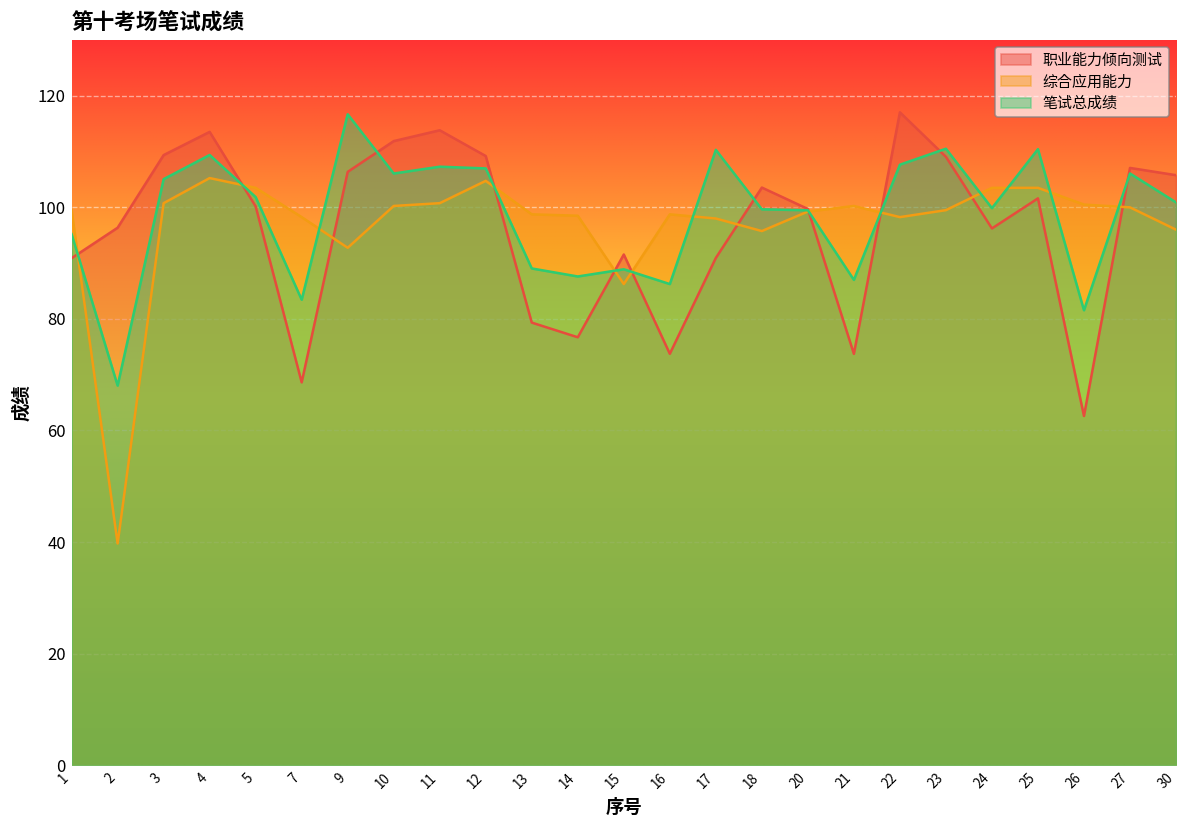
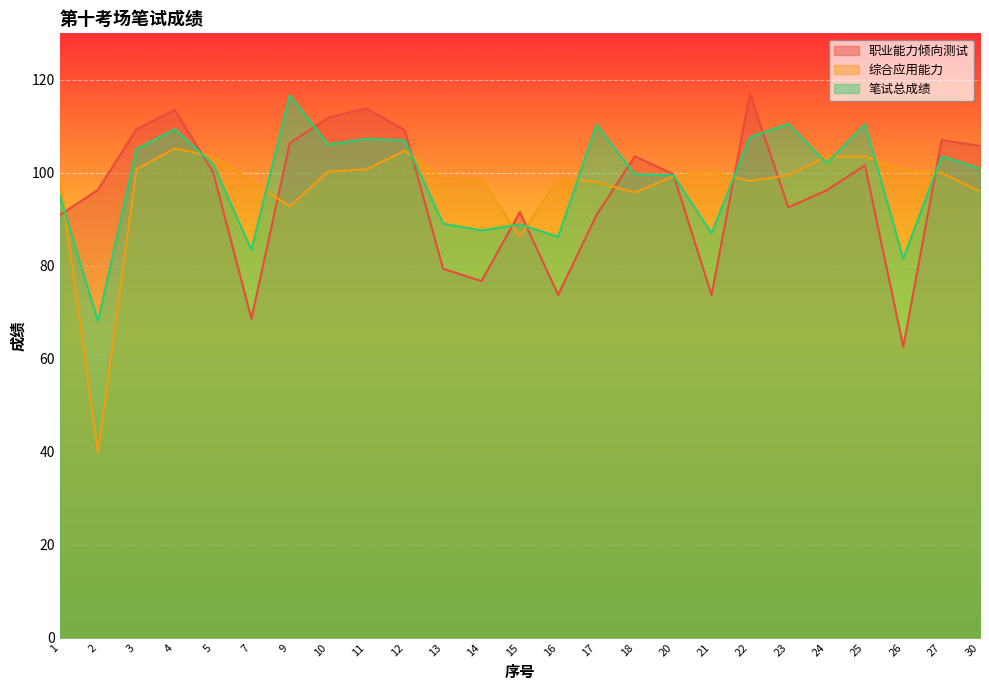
  {
    "职业能力倾向测试": {
      "1": 91,
      "2": 96,
      "3": 109,
      "4": 114,
      "5": 100,
      "7": 69,
      "9": 106,
      "10": 112,
      "11": 114,
      "12": 109,
      "13": 79,
      "14": 77,
      "15": 92,
      "16": 74,
      "17": 91,
      "18": 104,
      "21": 74,
      "22": 117,
-     "23": 109,
+     "23": 93,
      "24": 96,
      "25": 102,
      "26": 63,
      "27": 107,
      "30": 106
    },
    "综合应用能力": {
      "1": 100,
      "2": 40,
      "3": 101,
      "4": 105,
      "5": 104,
      "7": 98,
      "9": 93,
      "10": 100,
      "11": 101,
      "12": 105,
      "13": 99,
      "14": 99,
      "15": 86,
      "16": 99,
      "17": 98,
      "18": 96,
      "21": 100,
      "22": 98,
      "23": 100,
      "24": 104,
      "25": 104,
      "26": 101,
      "27": 100,
      "30": 96
    },
    "笔试总成绩": {
      "1": 95,
      "2": 68,
      "3": 105,
      "4": 109,
      "5": 102,
      "7": 83,
      "9": 117,
      "10": 106,
      "11": 107,
      "12": 107,
      "13": 89,
      "14": 88,
      "15": 89,
      "16": 86,
      "17": 110,
      "18": 100,
      "21": 87,
      "22": 108,
      "23": 111,
-     "24": 100,
+     "24": 102,
      "25": 110,
      "26": 82,
-     "27": 106,
+     "27": 104,
      "30": 101
    }
  }
